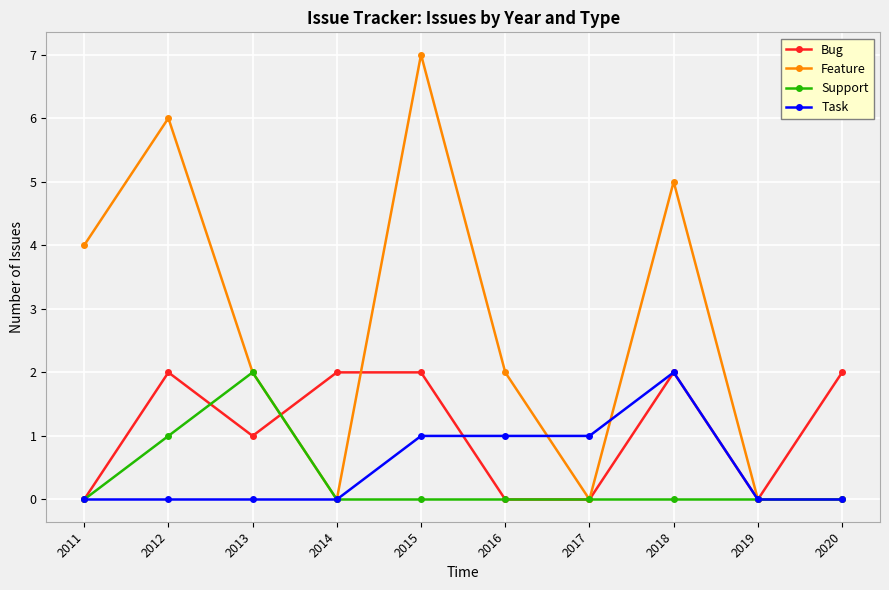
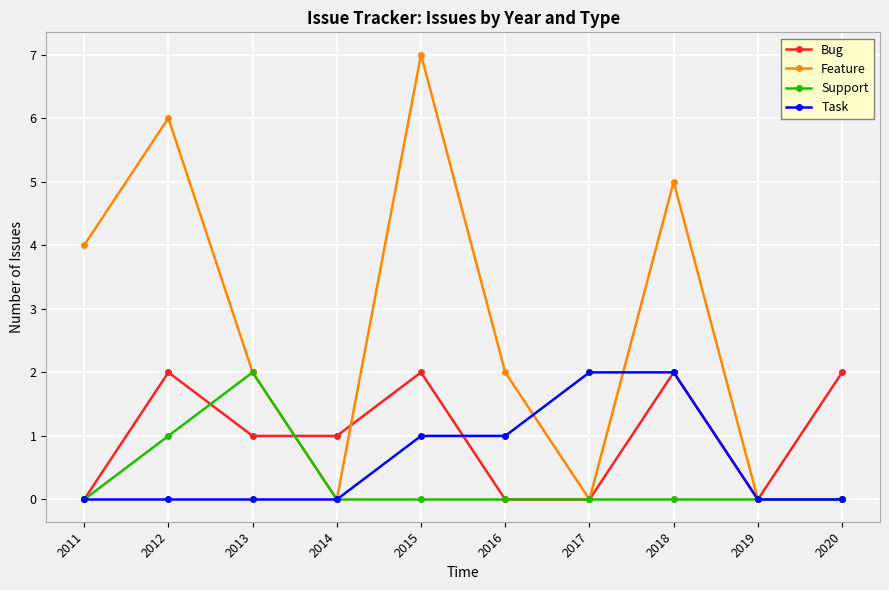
  {
    "Bug": {
      "2012": 2,
      "2013": 1,
-     "2014": 2,
+     "2014": 1,
      "2015": 2,
      "2020": 2
    },
    "Feature": {
      "2011": 4,
      "2012": 6,
      "2015": 7,
      "2016": 2,
      "2018": 5
    },
    "Support": {
      "2012": 1,
      "2015": 0,
      "2018": 0
    },
    "Task": {
      "2012": 0,
      "2013": 0,
      "2015": 1,
      "2016": 1,
-     "2017": 1
+     "2017": 2
    }
  }
